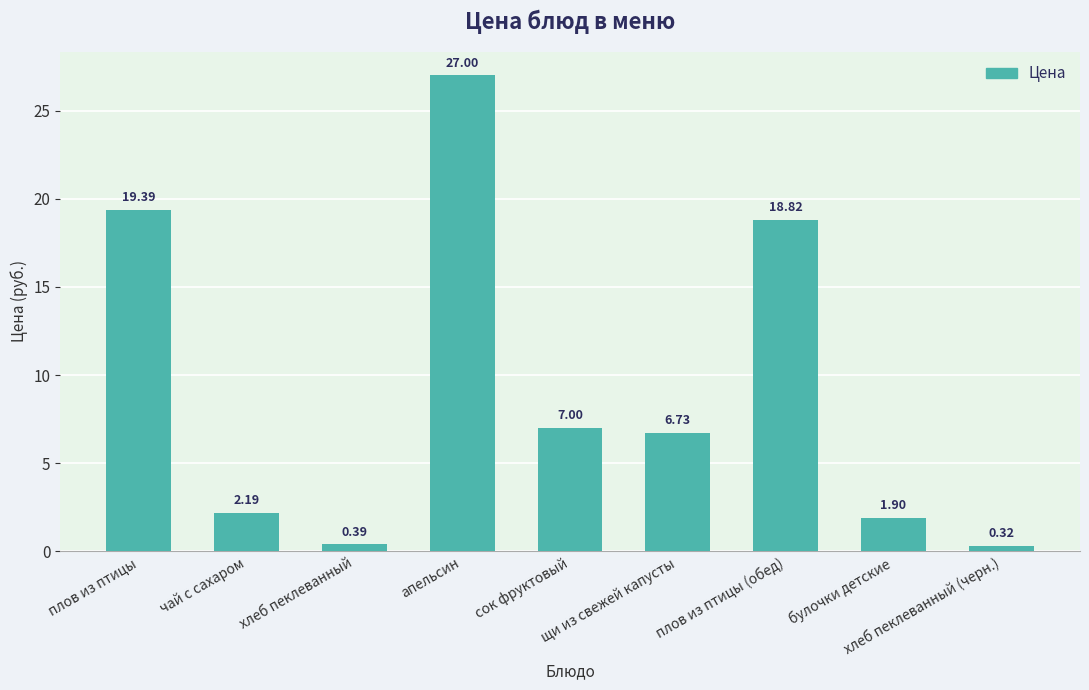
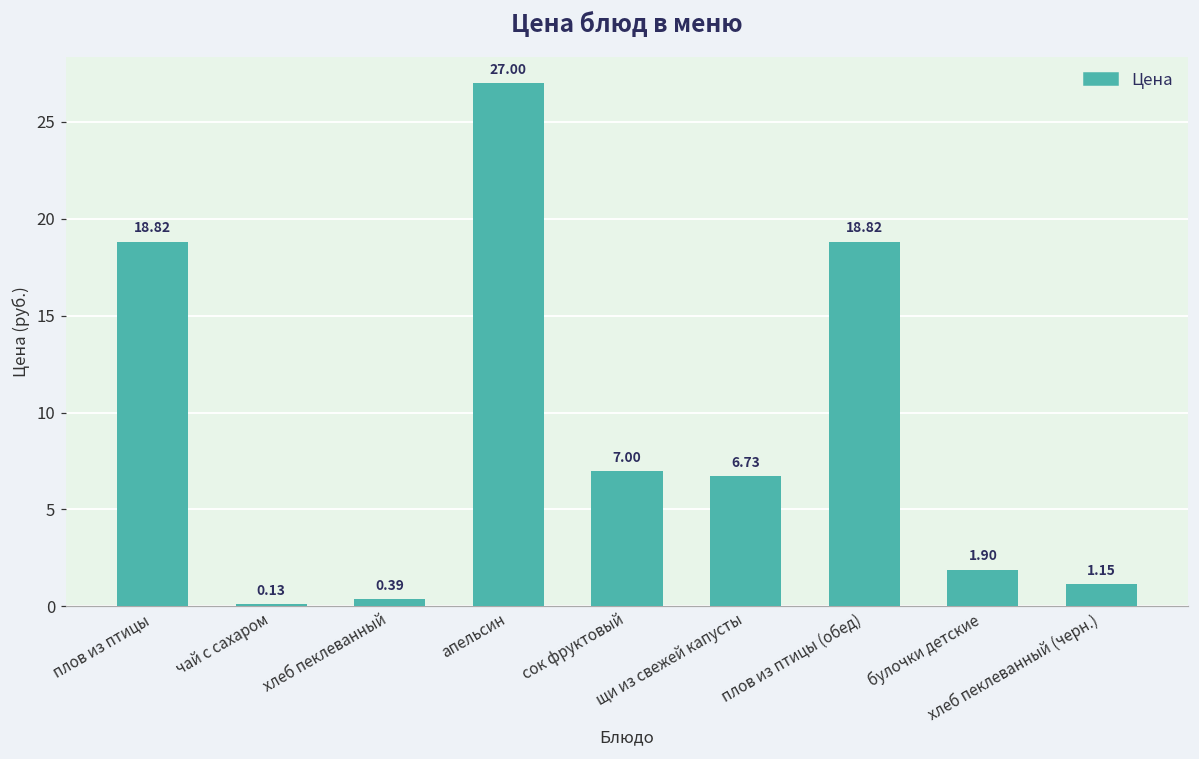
  {
-   "плов из птицы": 19.39,
-   "чай с сахаром": 2.19,
+   "плов из птицы": 18.82,
+   "чай с сахаром": 0.13,
    "хлеб пеклеванный": 0.39,
    "апельсин": 27.00,
    "сок фруктовый": 7.00,
    "щи из свежей капусты": 6.73,
    "плов из птицы (обед)": 18.82,
    "булочки детские": 1.90,
-   "хлеб пеклеванный (черн.)": 0.32
+   "хлеб пеклеванный (черн.)": 1.15
  }
